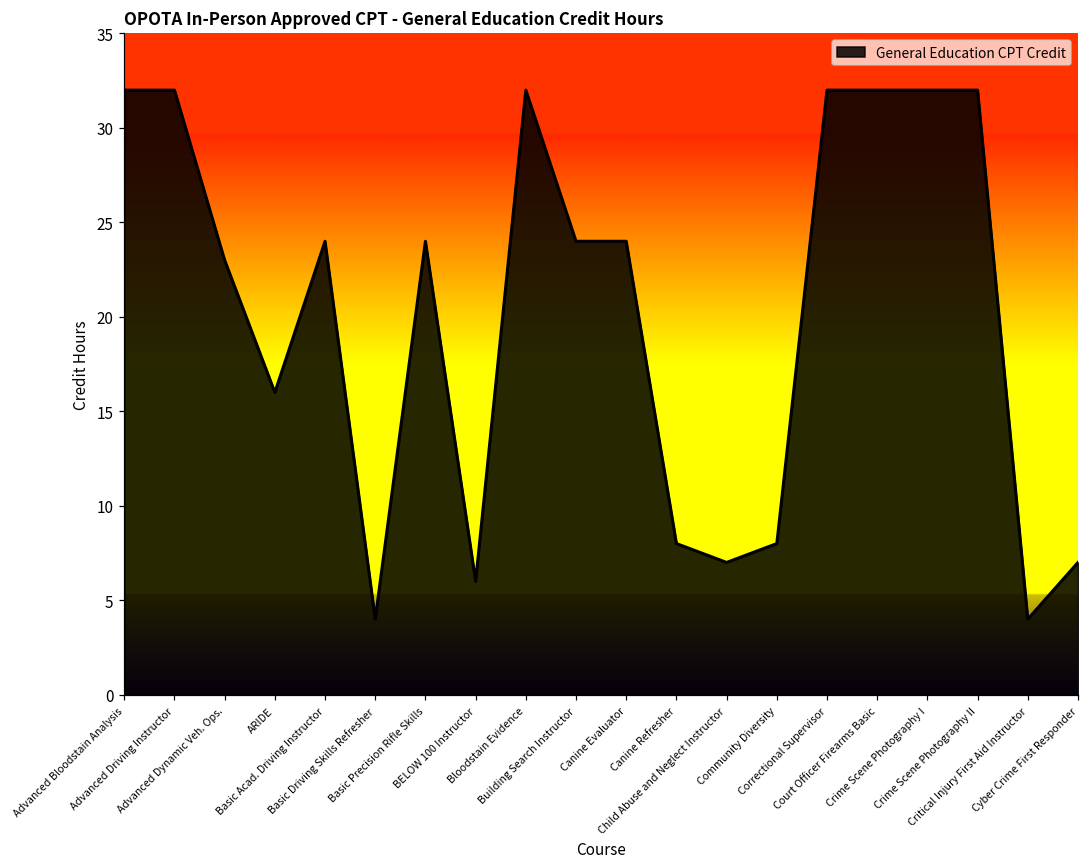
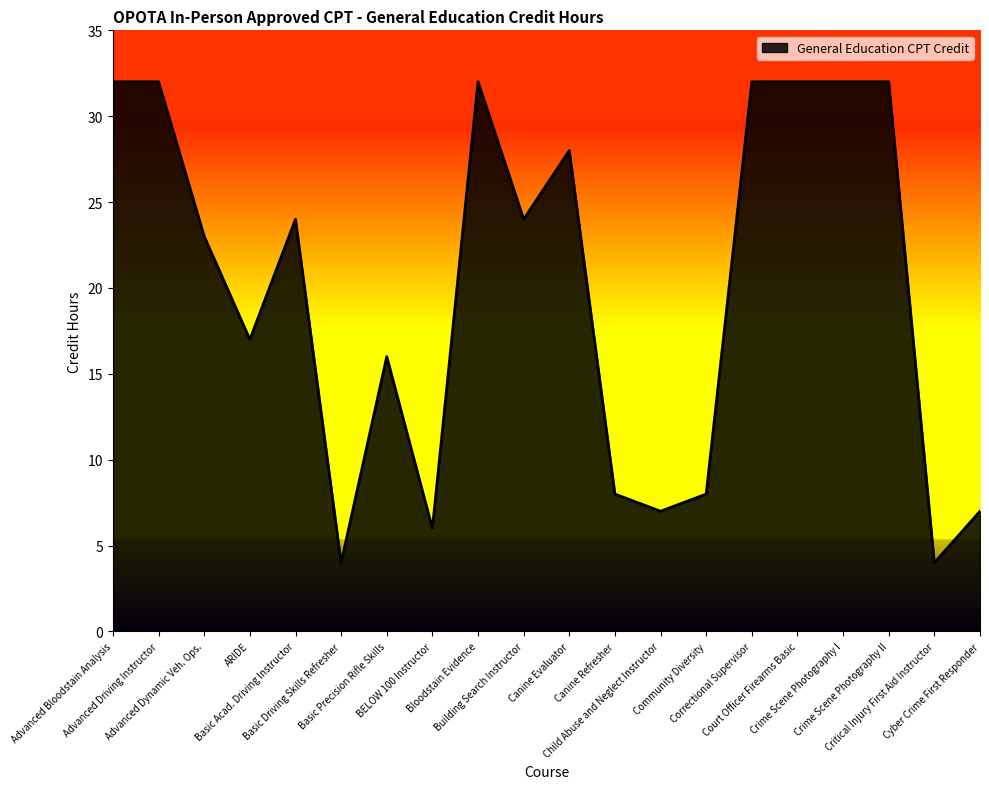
  {
    "Advanced Bloodstain Analysis": 32,
    "Advanced Driving Instructor": 32,
    "Advanced Dynamic Veh. Ops.": 23,
-   "ARIDE": 16,
+   "ARIDE": 17,
    "Basic Acad. Driving Instructor": 24,
    "Basic Driving Skills Refresher": 4,
-   "Basic Precision Rifle Skills": 24,
+   "Basic Precision Rifle Skills": 16,
    "BELOW 100 Instructor": 6,
    "Bloodstain Evidence": 32,
    "Building Search Instructor": 24,
-   "Canine Evaluator": 24,
+   "Canine Evaluator": 28,
    "Canine Refresher": 8,
    "Child Abuse and Neglect Instructor": 7,
    "Community Diversity": 8,
    "Correctional Supervisor": 32,
    "Court Officer Firearms Basic": 32,
    "Crime Scene Photography I": 32,
    "Crime Scene Photography II": 32,
    "Critical Injury First Aid Instructor": 4,
    "Cyber Crime First Responder": 7
  }
